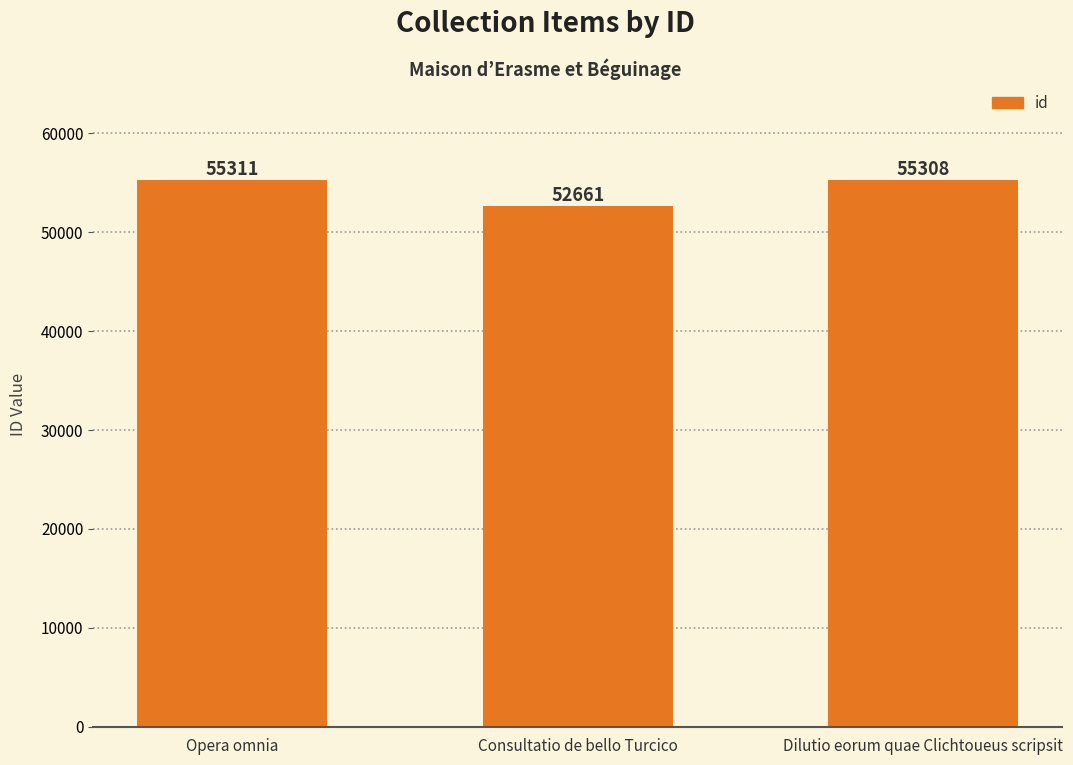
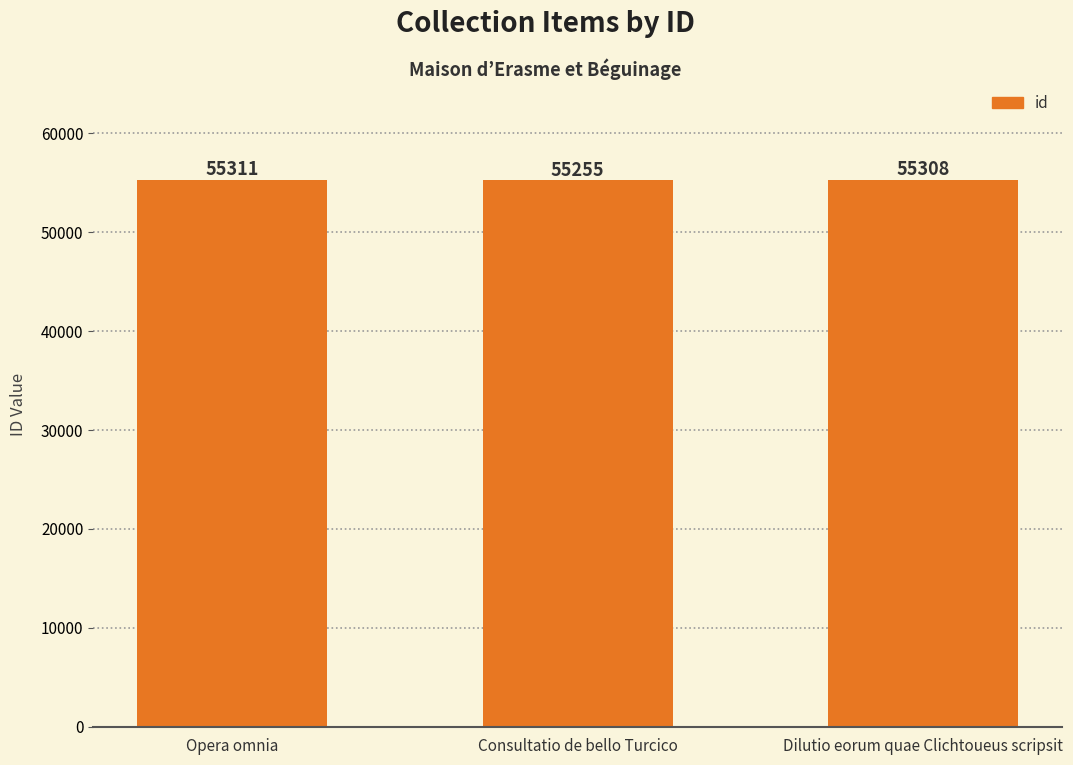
  {
    "Opera omnia": 55311,
-   "Consultatio de bello Turcico": 52661,
+   "Consultatio de bello Turcico": 55255,
    "Dilutio eorum quae Clichtoueus scripsit": 55308
  }
